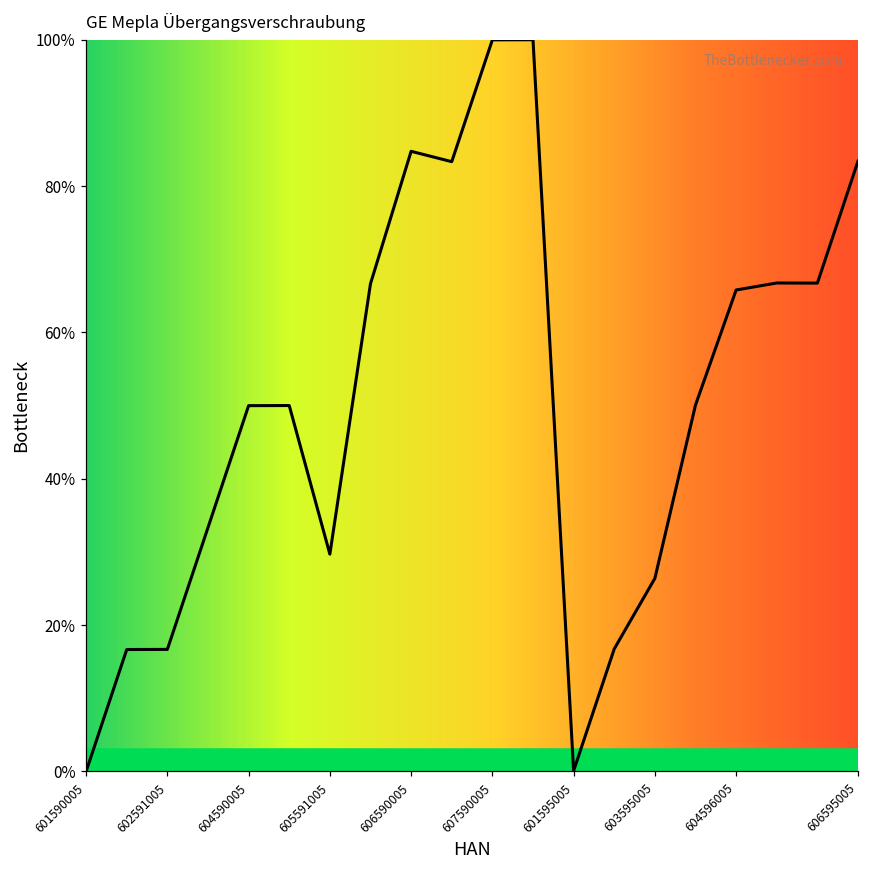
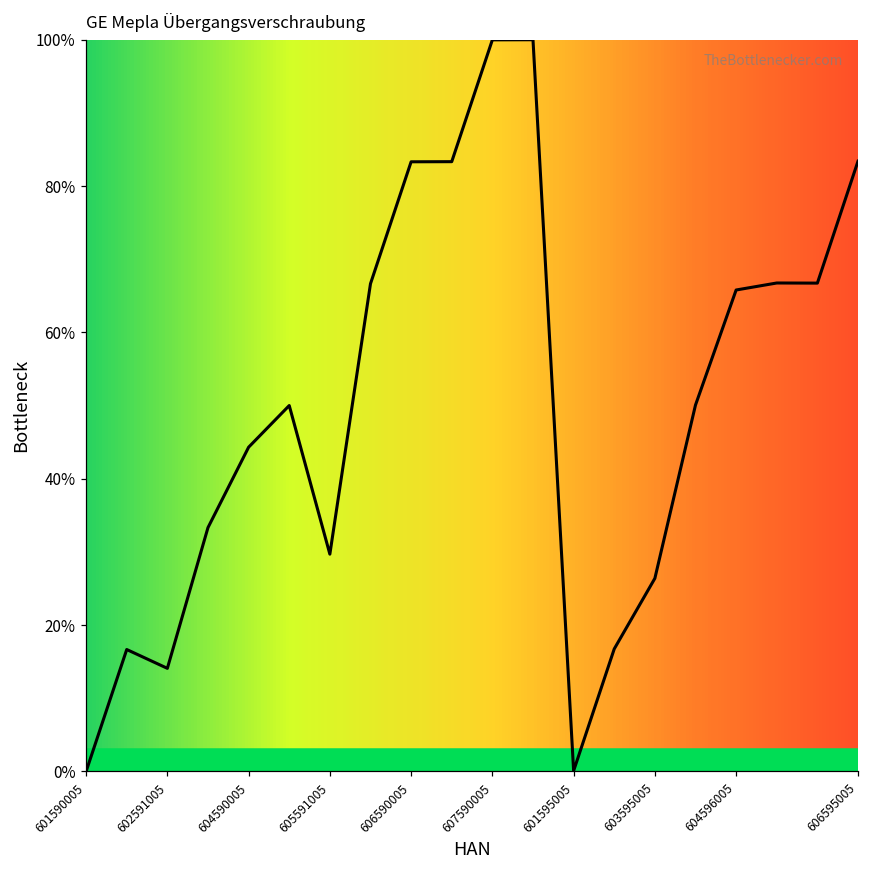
  {
-   "602591005": "17%",
-   "604590005": "50%",
+   "602591005": "14%",
+   "604590005": "44%",
    "605591005": "30%",
-   "606590005": "85%",
+   "606590005": "83%",
    "607590005": "100%",
    "603595005": "26%",
    "604596005": "66%",
    "606595005": "83%"
  }
